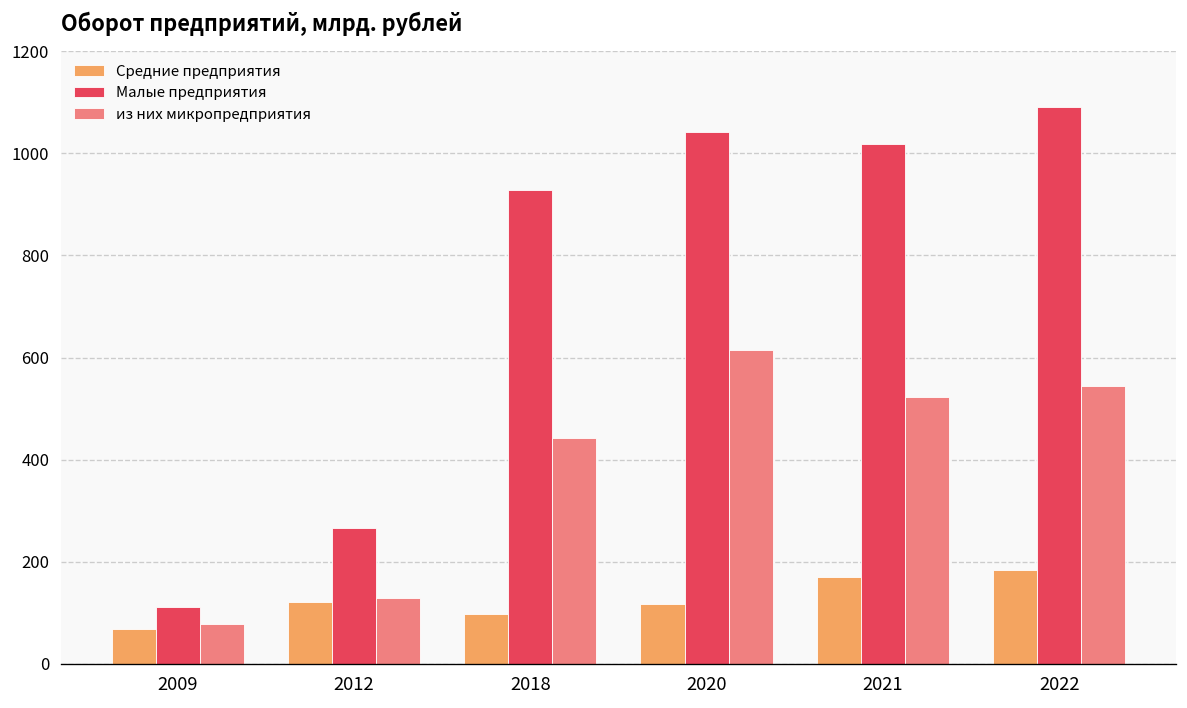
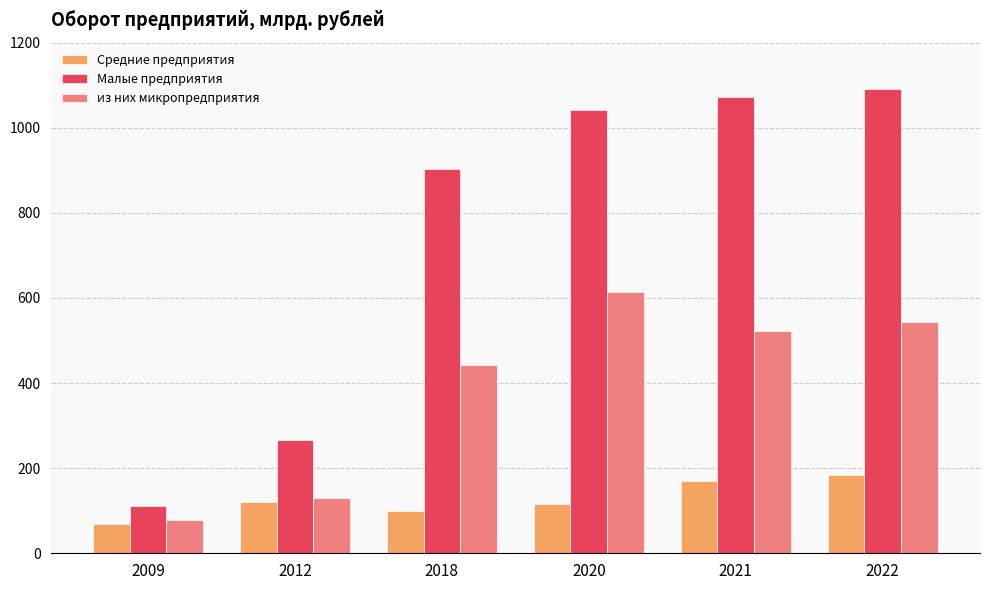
  {
    "Малые предприятия": {
      "2009": 110,
      "2012": 270,
-     "2018": 930,
+     "2018": 900,
      "2020": 1040,
-     "2021": 1020,
+     "2021": 1070,
      "2022": 1090
    }
  }
